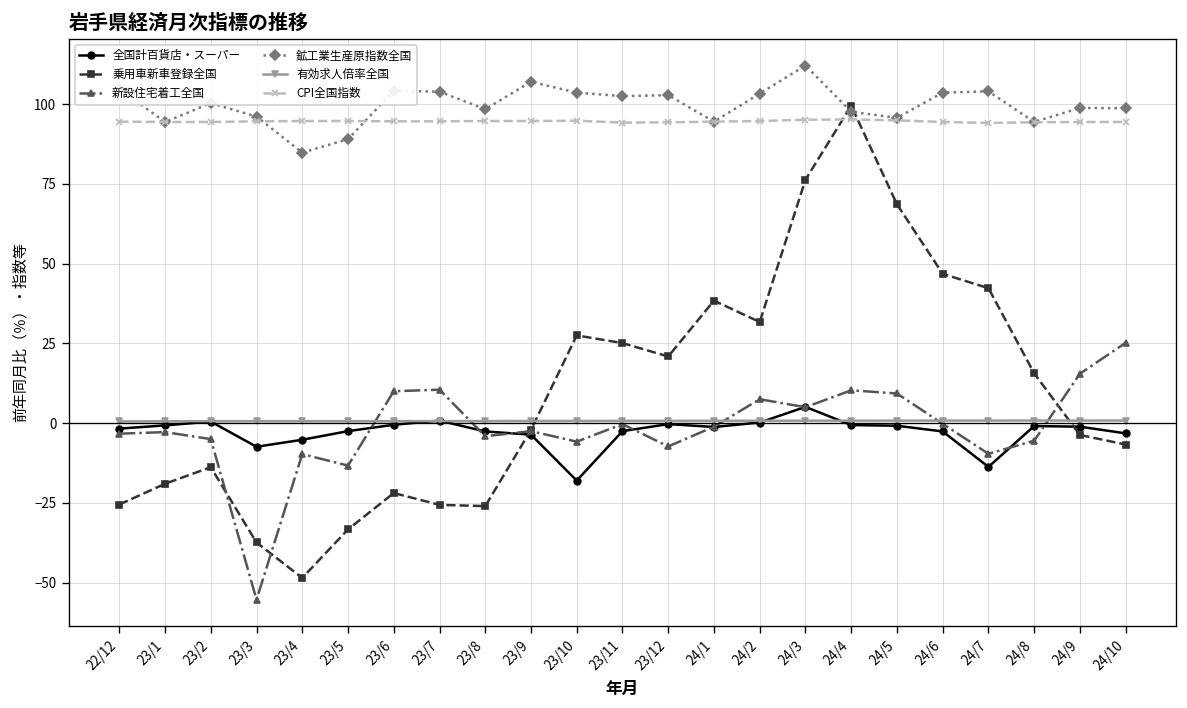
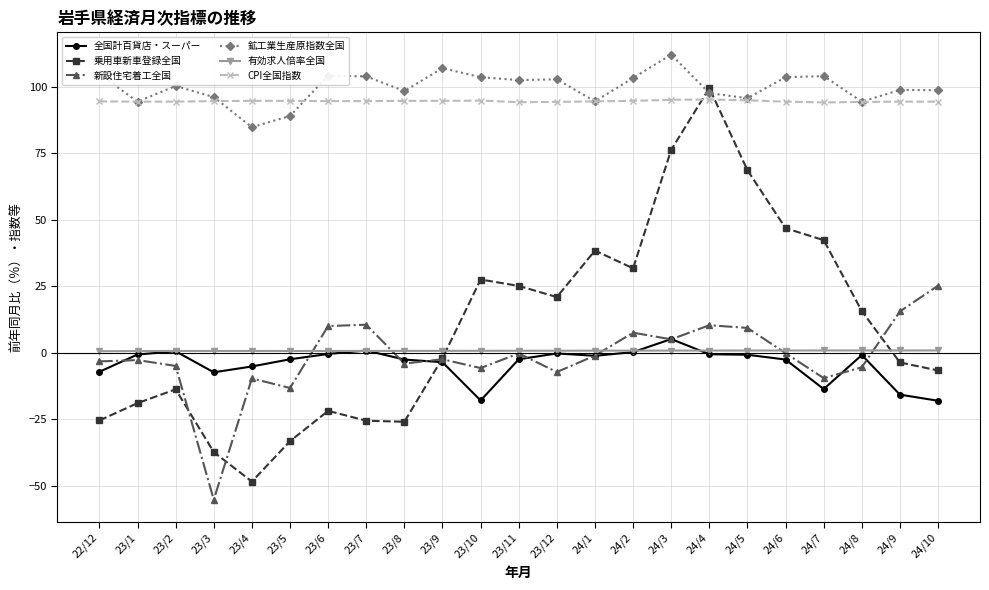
  {
    "全国計百貨店・スーパー": {
-     "22/12": -2,
+     "22/12": -7,
      "23/1": -1,
      "23/3": -7,
      "23/4": -5,
      "23/5": -3,
      "23/6": -1,
      "23/8": -3,
      "23/9": -4,
      "23/10": -18,
      "23/11": -3,
      "23/12": 0,
      "24/4": -1,
      "24/5": -1,
      "24/6": -3,
      "24/7": -14,
      "24/8": -1,
-     "24/9": -1,
-     "24/10": -3
+     "24/9": -16,
+     "24/10": -18
    }
  }
